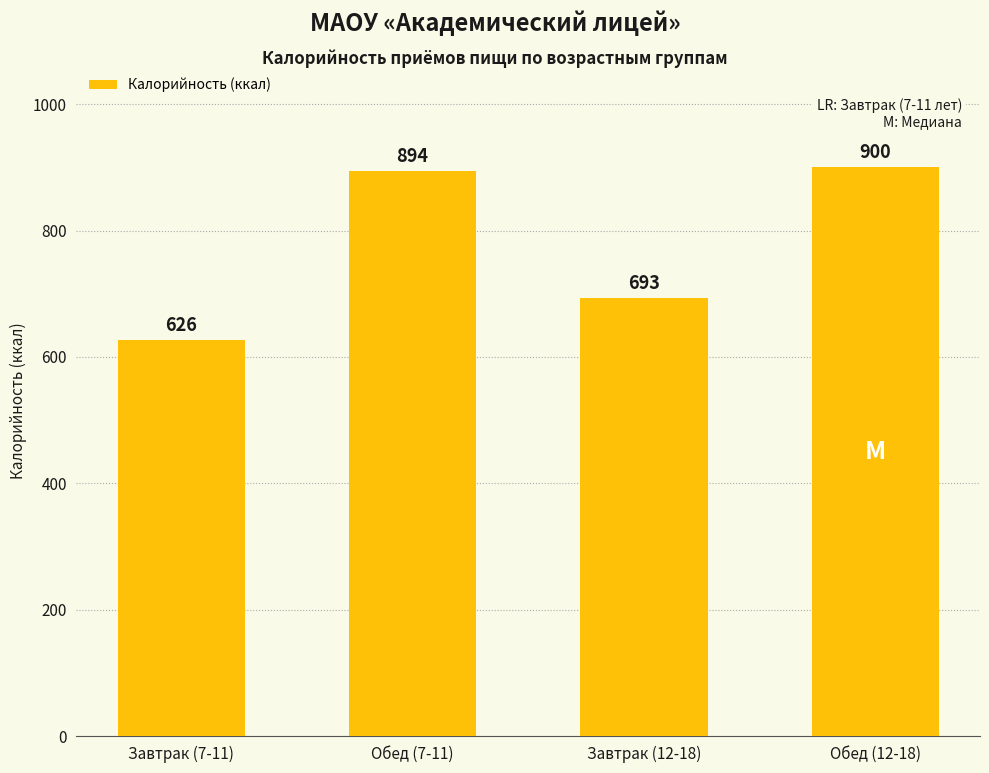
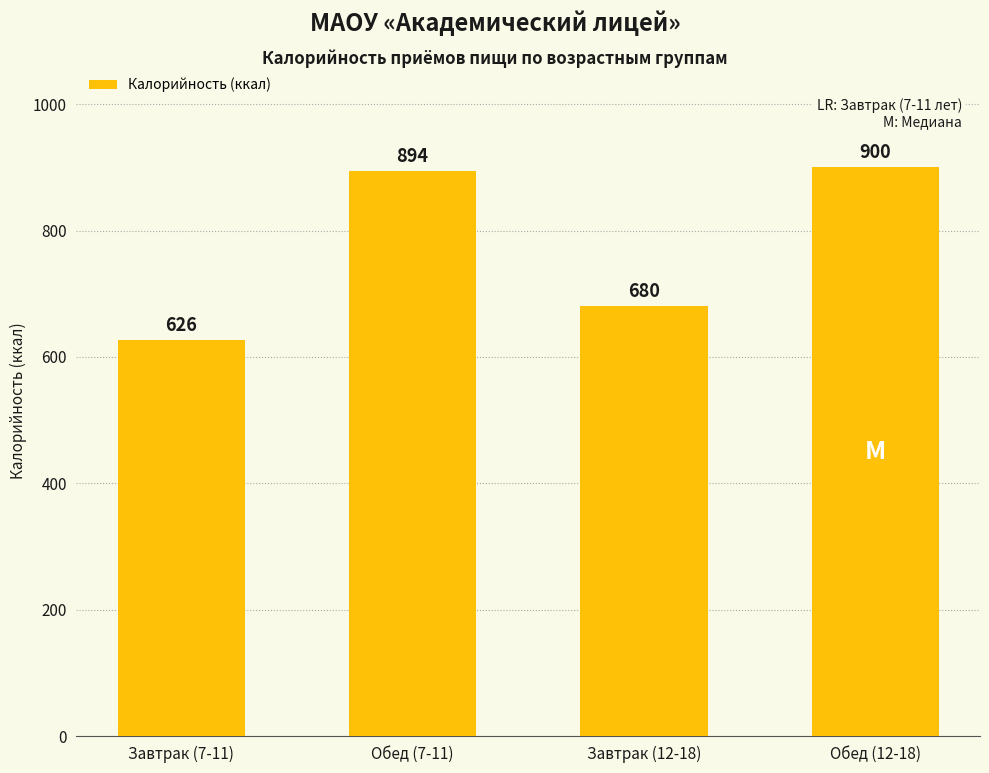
  {
    "Завтрак (7-11)": 626,
    "Обед (7-11)": 894,
-   "Завтрак (12-18)": 693,
+   "Завтрак (12-18)": 680,
    "Обед (12-18)": 900
  }
